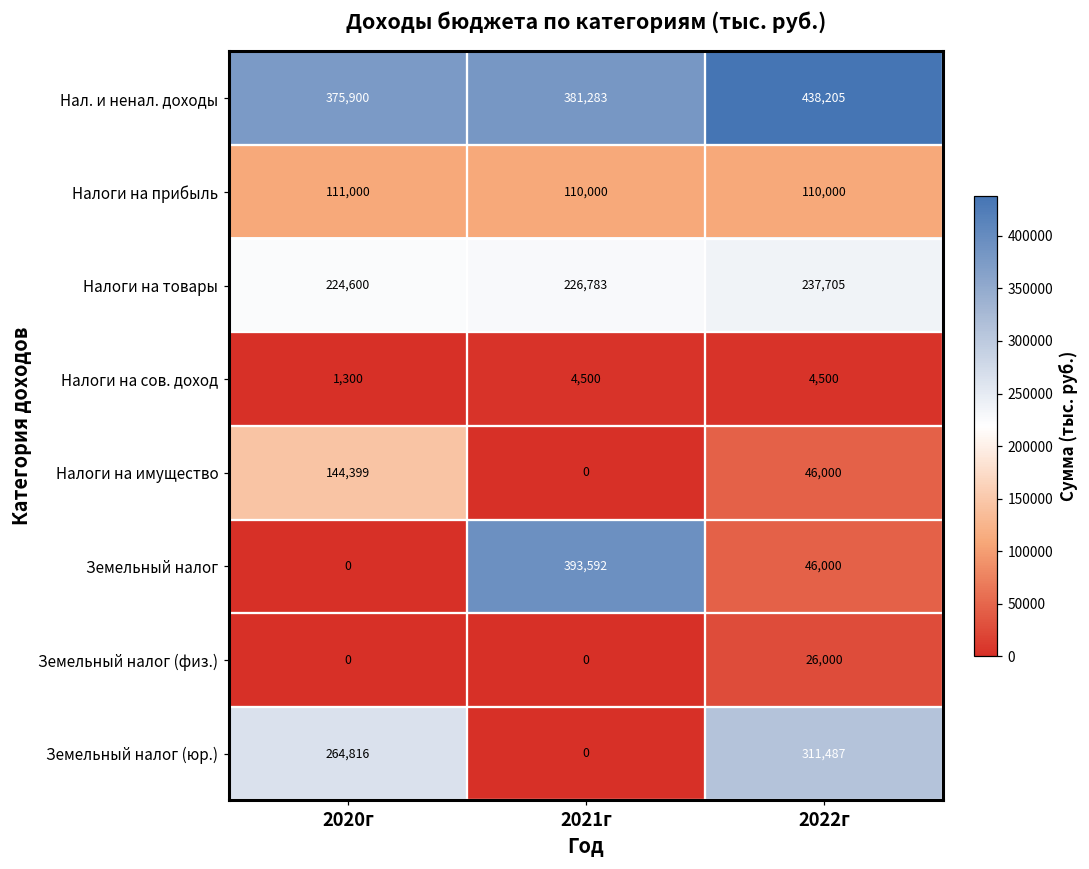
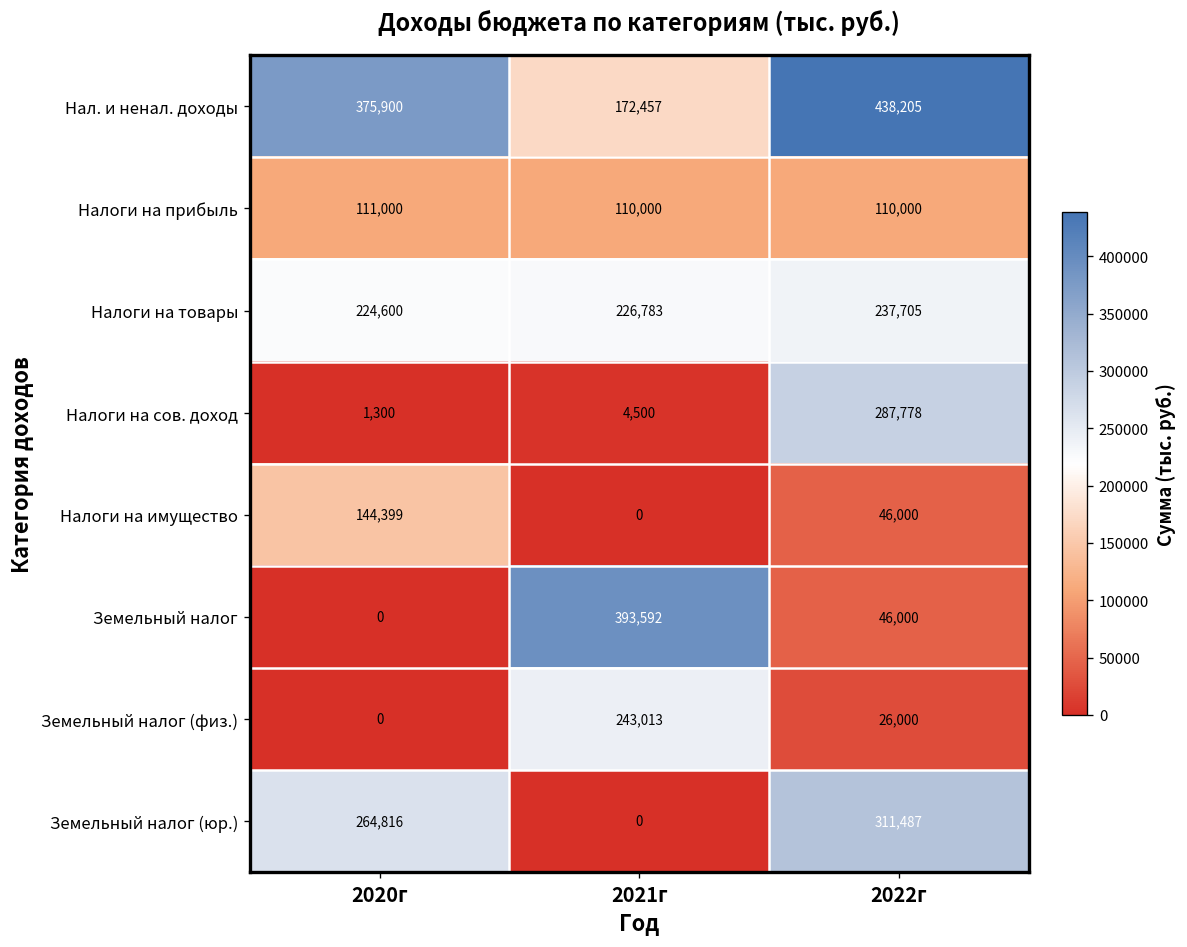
  {
    "Нал. и ненал. доходы": {
      "2020г": "375,900",
-     "2021г": "381,283",
+     "2021г": "172,457",
      "2022г": "438,205"
    },
    "Налоги на прибыль": {
      "2020г": "111,000",
      "2021г": "110,000",
      "2022г": "110,000"
    },
    "Налоги на товары": {
      "2020г": "224,600",
      "2021г": "226,783",
      "2022г": "237,705"
    },
    "Налоги на сов. доход": {
      "2020г": "1,300",
      "2021г": "4,500",
-     "2022г": "4,500"
+     "2022г": "287,778"
    },
    "Налоги на имущество": {
      "2020г": "144,399",
      "2021г": "0",
      "2022г": "46,000"
    },
    "Земельный налог": {
      "2020г": "0",
      "2021г": "393,592",
      "2022г": "46,000"
    },
    "Земельный налог (физ.)": {
      "2020г": "0",
-     "2021г": "0",
+     "2021г": "243,013",
      "2022г": "26,000"
    },
    "Земельный налог (юр.)": {
      "2020г": "264,816",
      "2021г": "0",
      "2022г": "311,487"
    }
  }
